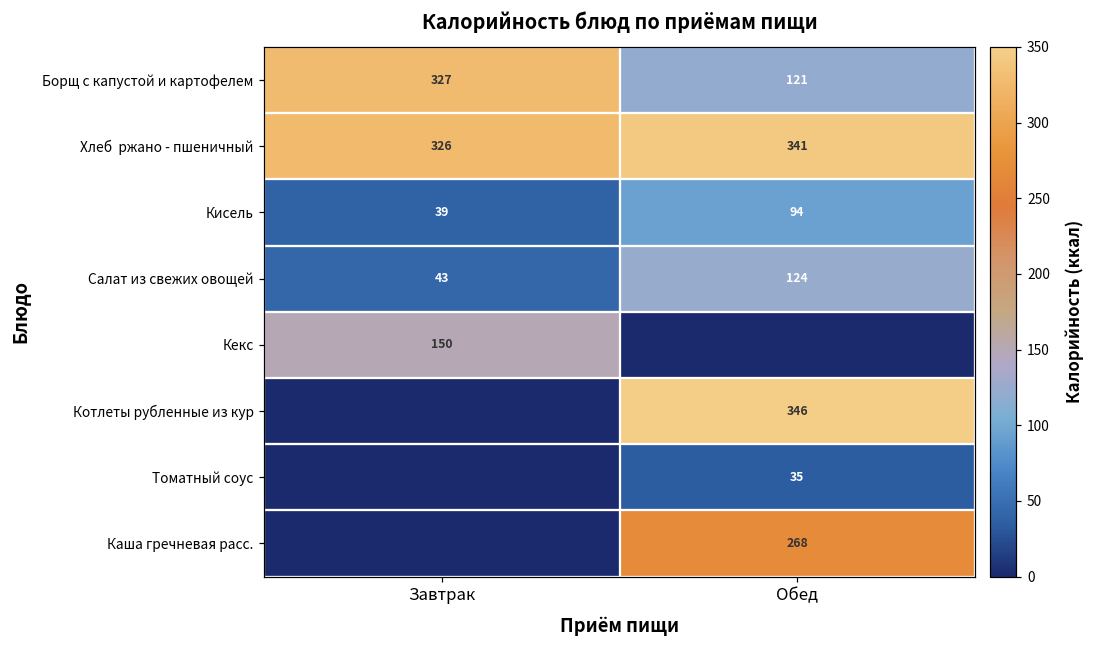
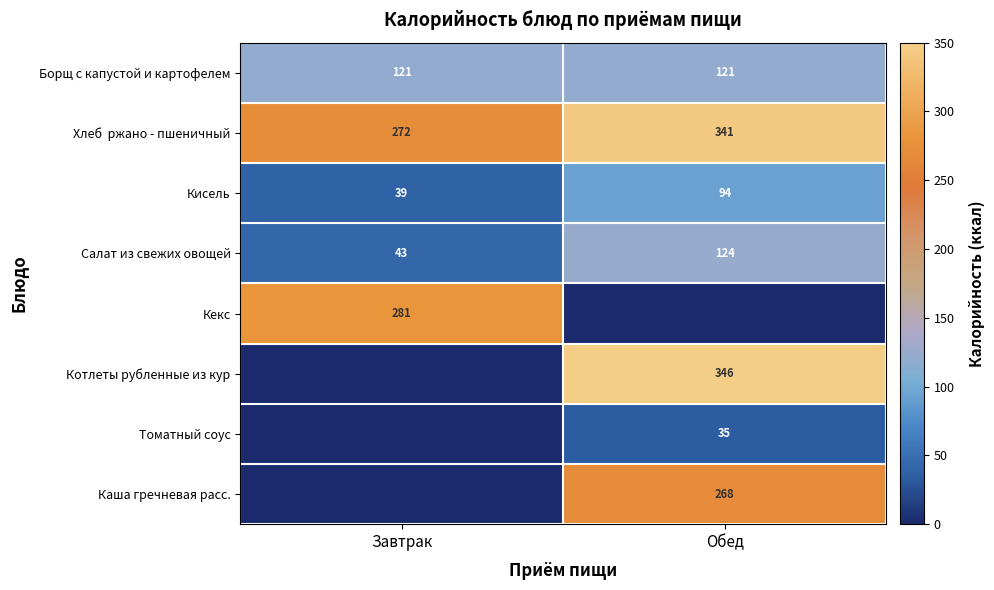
  {
    "Борщ с капустой и картофелем": {
-     "Завтрак": 327,
+     "Завтрак": 121,
      "Обед": 121
    },
    "Хлеб ржано - пшеничный": {
-     "Завтрак": 326,
+     "Завтрак": 272,
      "Обед": 341
    },
    "Кисель": {
      "Завтрак": 39,
      "Обед": 94
    },
    "Салат из свежих овощей": {
      "Завтрак": 43,
      "Обед": 124
    },
    "Кекс": {
-     "Завтрак": 150
+     "Завтрак": 281
    },
    "Котлеты рубленные из кур": {
      "Обед": 346
    },
    "Томатный соус": {
      "Обед": 35
    },
    "Каша гречневая расс.": {
      "Обед": 268
    }
  }
